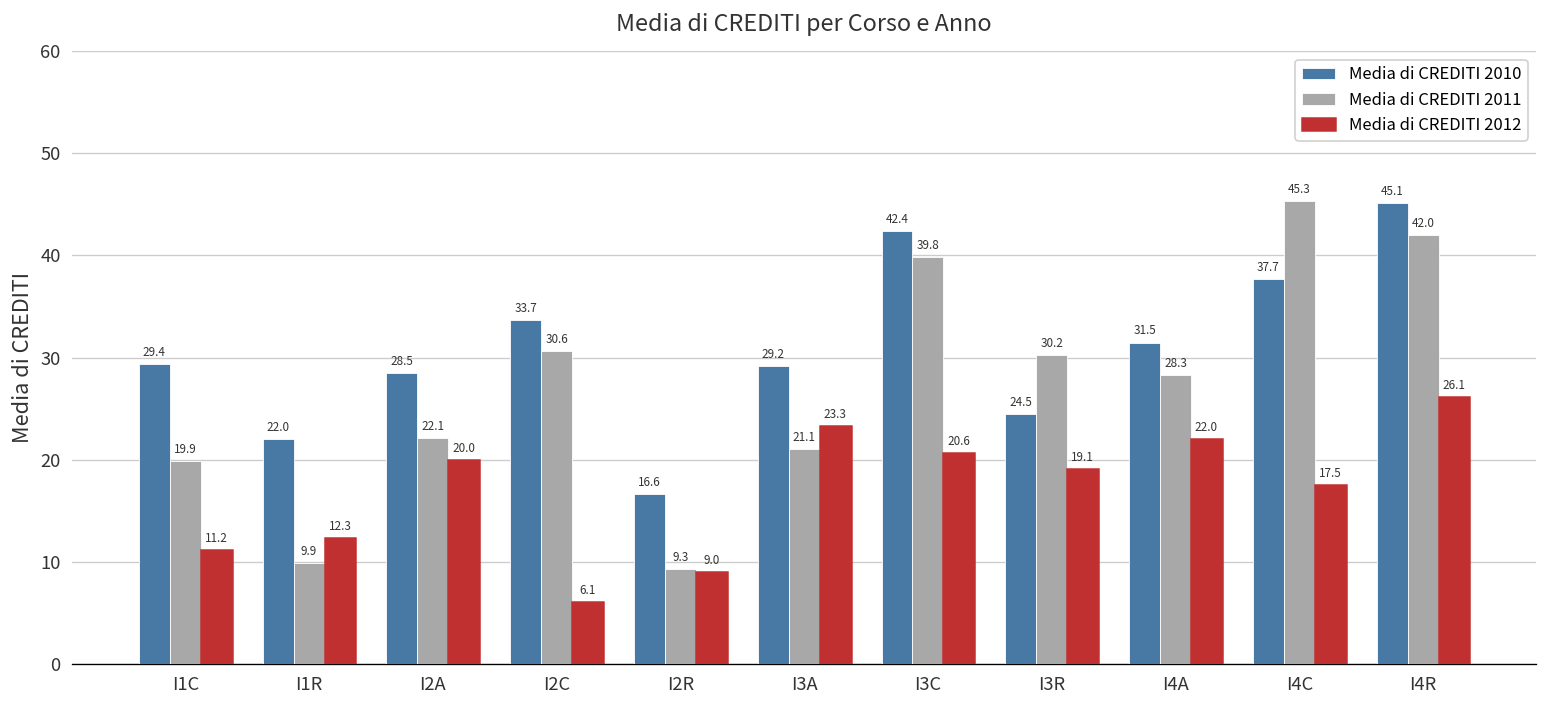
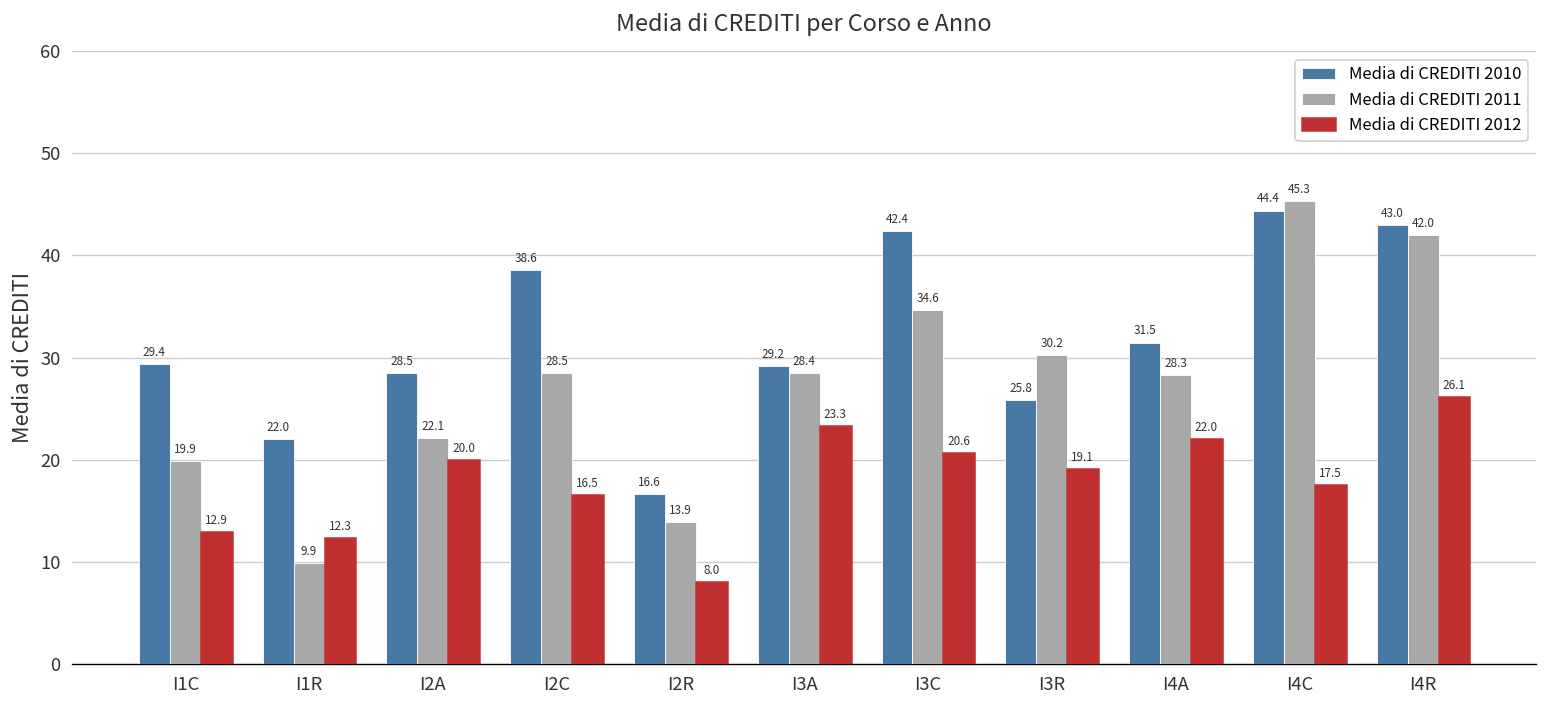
  {
    "Media di CREDITI 2010": {
      "I1C": 29.4,
      "I1R": 22.0,
      "I2A": 28.5,
-     "I2C": 33.7,
+     "I2C": 38.6,
      "I2R": 16.6,
      "I3A": 29.2,
      "I3C": 42.4,
-     "I3R": 24.5,
+     "I3R": 25.8,
      "I4A": 31.5,
-     "I4C": 37.7,
-     "I4R": 45.1
+     "I4C": 44.4,
+     "I4R": 43.0
    },
    "Media di CREDITI 2011": {
      "I1C": 19.9,
      "I1R": 9.9,
      "I2A": 22.1,
-     "I2C": 30.6,
-     "I2R": 9.3,
-     "I3A": 21.1,
-     "I3C": 39.8,
+     "I2C": 28.5,
+     "I2R": 13.9,
+     "I3A": 28.4,
+     "I3C": 34.6,
      "I3R": 30.2,
      "I4A": 28.3,
      "I4C": 45.3,
      "I4R": 42.0
    },
    "Media di CREDITI 2012": {
-     "I1C": 11.2,
+     "I1C": 12.9,
      "I1R": 12.3,
      "I2A": 20.0,
-     "I2C": 6.1,
-     "I2R": 9.0,
+     "I2C": 16.5,
+     "I2R": 8.0,
      "I3A": 23.3,
      "I3C": 20.6,
      "I3R": 19.1,
      "I4A": 22.0,
      "I4C": 17.5,
      "I4R": 26.1
    }
  }
